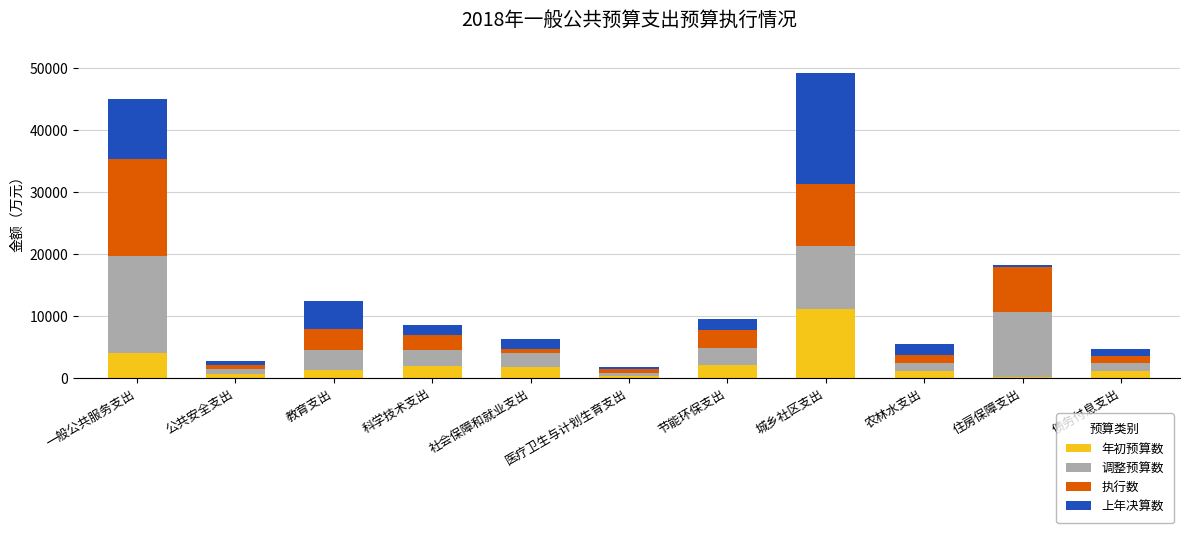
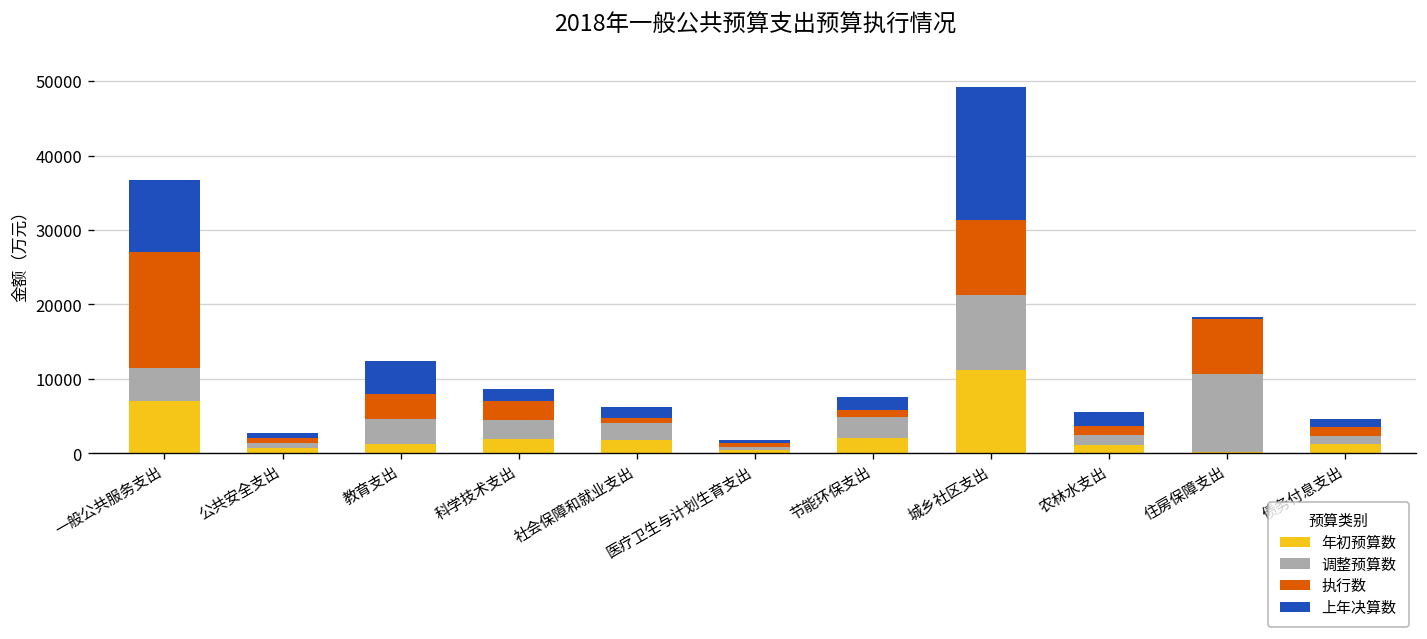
  {
    "年初预算数": {
-     "一般公共服务支出": 4000,
+     "一般公共服务支出": 7000,
      "公共安全支出": 1000,
      "教育支出": 1000,
      "科学技术支出": 2000,
      "社会保障和就业支出": 2000,
      "节能环保支出": 2000,
      "城乡社区支出": 11000,
      "农林水支出": 1000,
      "债务付息支出": 1000
    },
    "调整预算数": {
-     "一般公共服务支出": 16000,
+     "一般公共服务支出": 4000,
      "公共安全支出": 1000,
      "教育支出": 3000,
      "科学技术支出": 3000,
      "社会保障和就业支出": 2000,
      "医疗卫生与计划生育支出": 1000,
      "节能环保支出": 3000,
      "城乡社区支出": 10000,
      "农林水支出": 1000,
      "住房保障支出": 10000,
      "债务付息支出": 1000
    },
    "执行数": {
      "一般公共服务支出": 16000,
      "公共安全支出": 1000,
      "教育支出": 3000,
      "科学技术支出": 3000,
      "社会保障和就业支出": 1000,
      "医疗卫生与计划生育支出": 1000,
-     "节能环保支出": 3000,
+     "节能环保支出": 1000,
      "城乡社区支出": 10000,
      "农林水支出": 1000,
      "住房保障支出": 7000,
      "债务付息支出": 1000
    },
    "上年决算数": {
      "一般公共服务支出": 10000,
      "公共安全支出": 1000,
      "教育支出": 4000,
      "科学技术支出": 2000,
      "社会保障和就业支出": 2000,
      "节能环保支出": 2000,
      "城乡社区支出": 18000,
      "农林水支出": 2000,
      "债务付息支出": 1000
    }
  }
